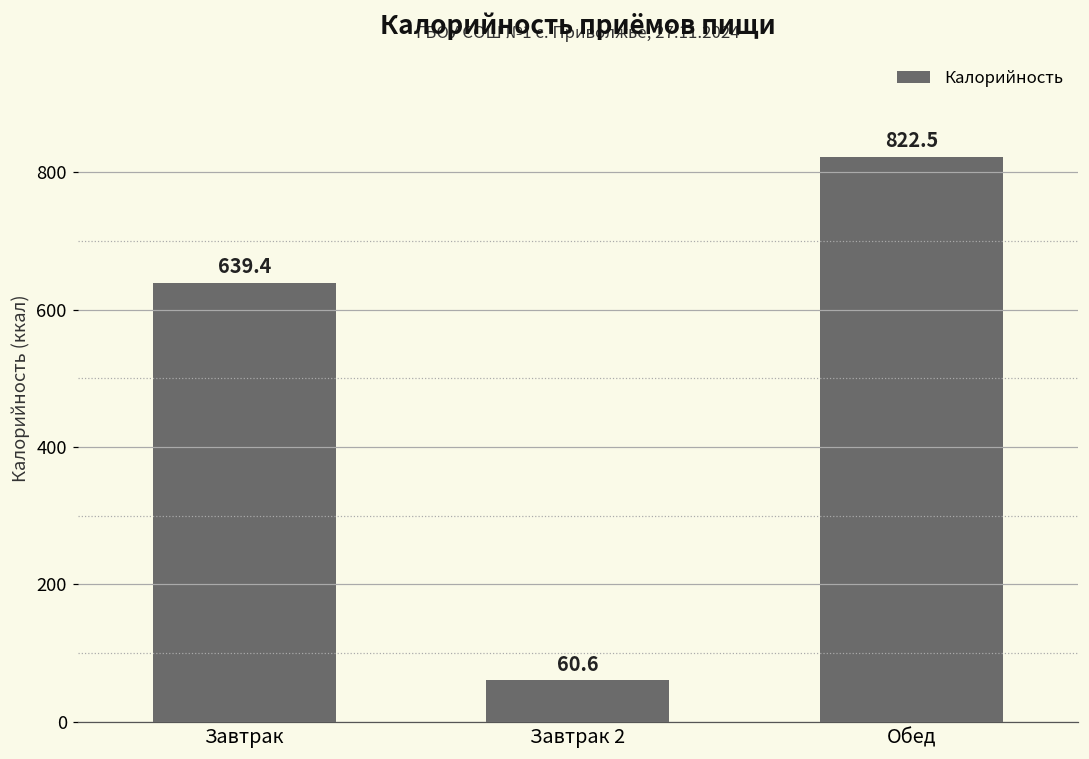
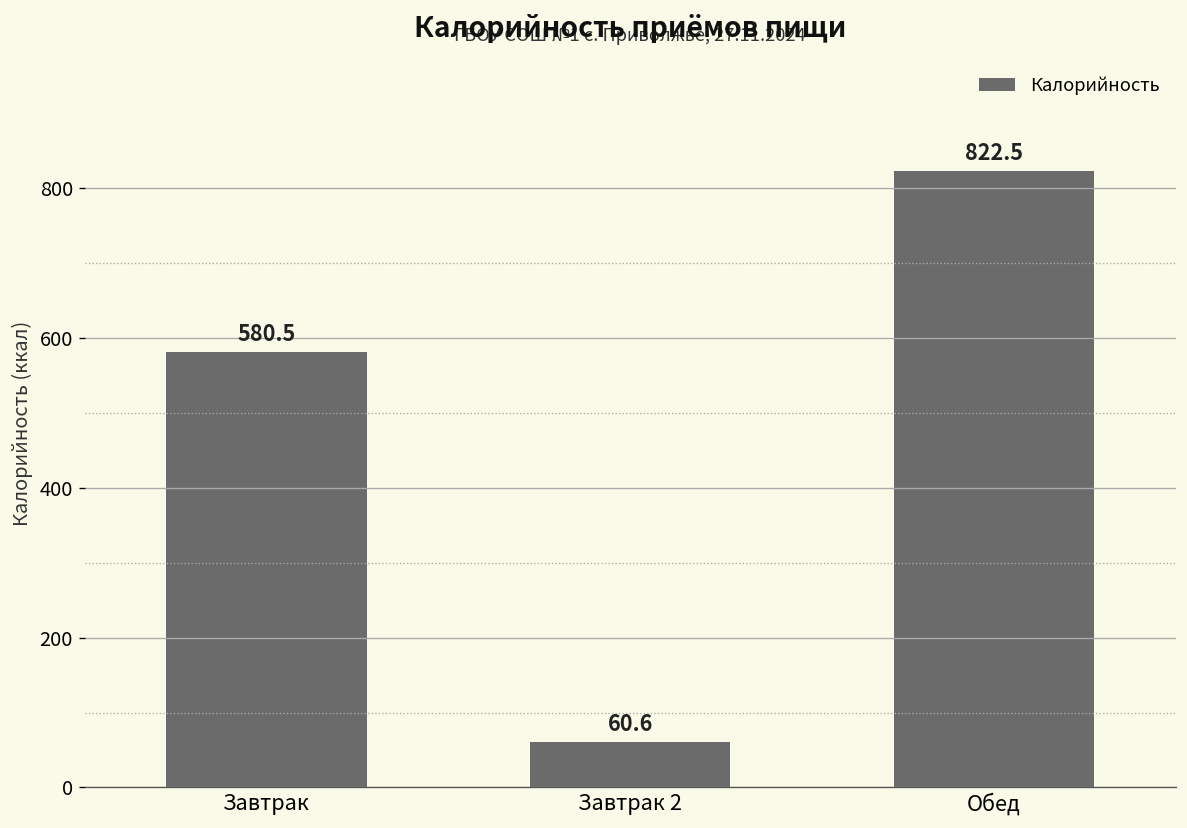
  {
-   "Завтрак": 639.4,
+   "Завтрак": 580.5,
    "Завтрак 2": 60.6,
    "Обед": 822.5
  }
